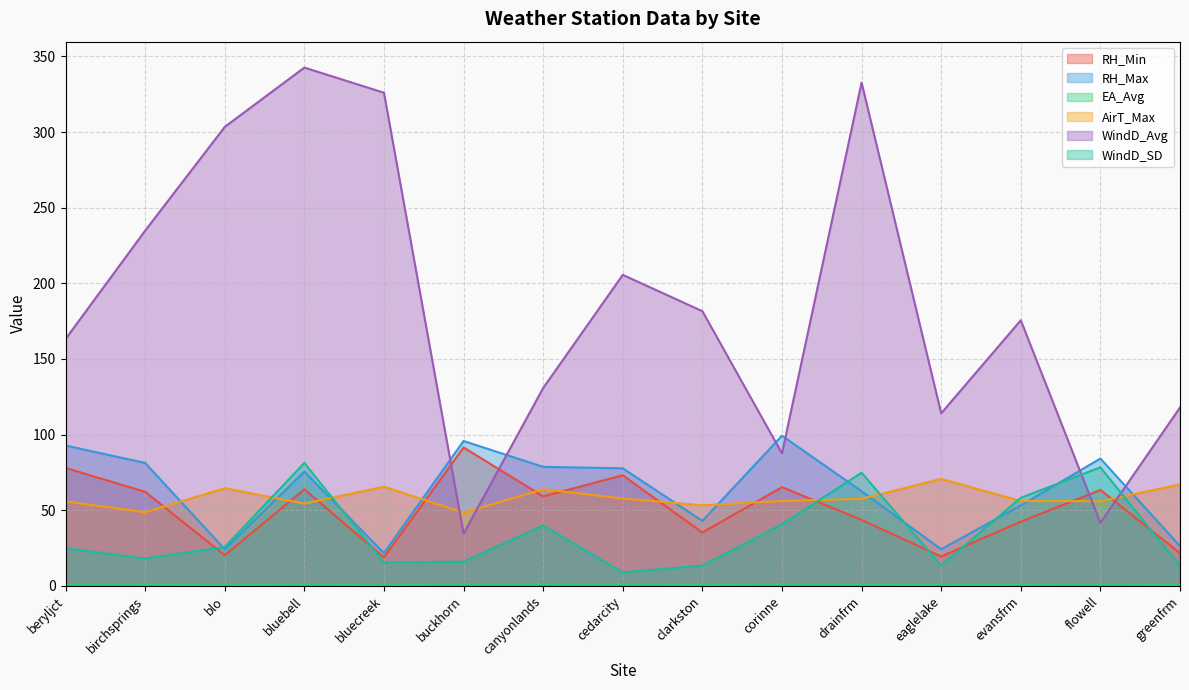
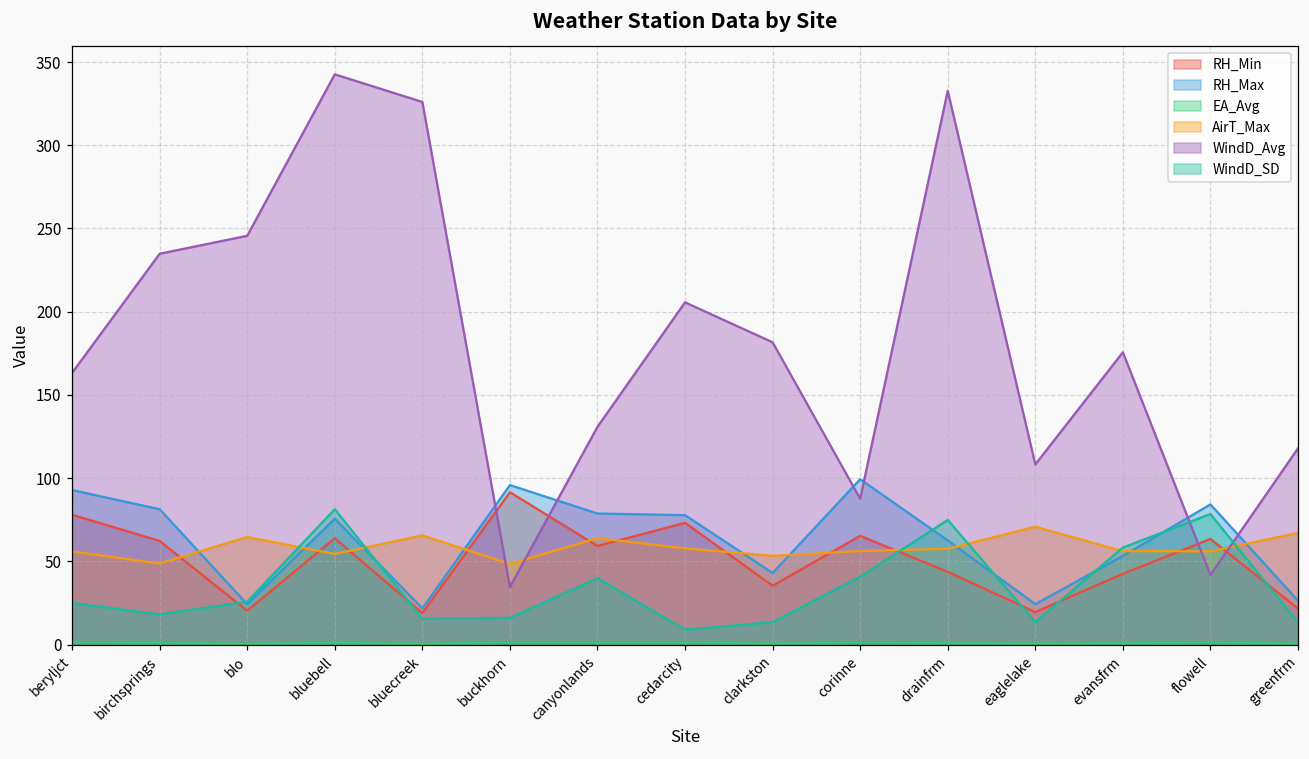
  {
    "WindD_Avg": {
      "beryljct": 163,
      "birchsprings": 235,
-     "blo": 303,
+     "blo": 246,
      "bluebell": 343,
      "bluecreek": 326,
      "buckhorn": 35,
      "canyonlands": 131,
      "cedarcity": 206,
      "clarkston": 182,
      "corinne": 88,
      "drainfrm": 333,
-     "eaglelake": 114,
+     "eaglelake": 108,
      "evansfrm": 176,
      "flowell": 42,
      "greenfrm": 118
    }
  }
